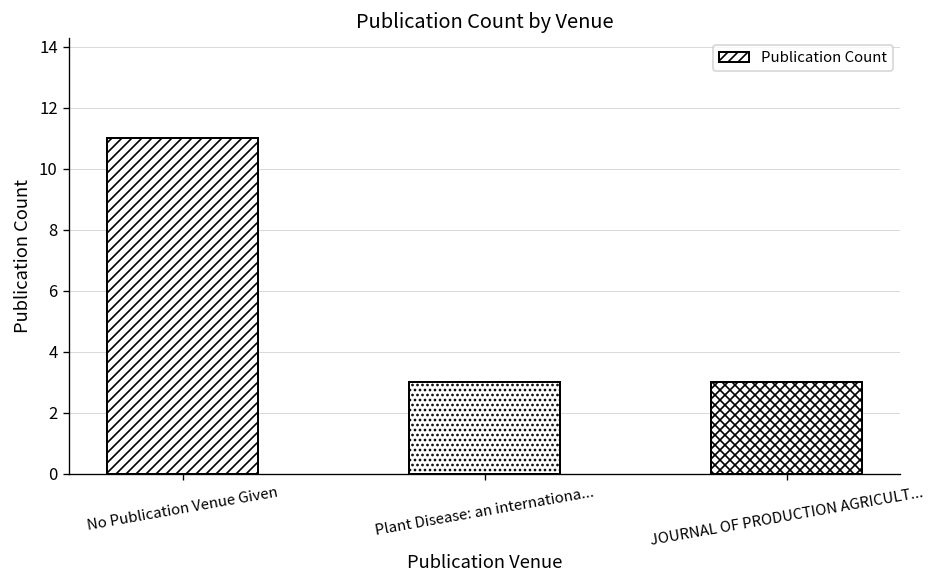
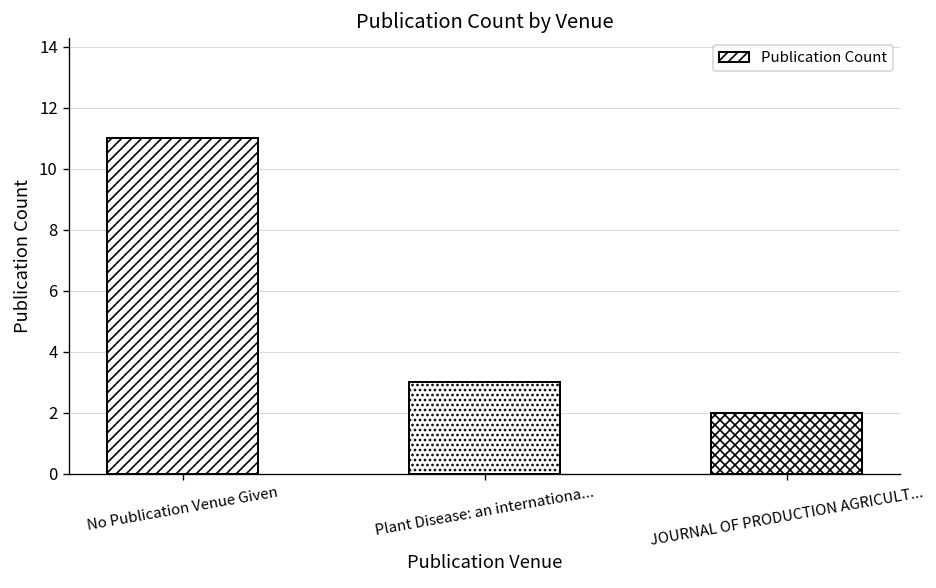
  {
    "No Publication Venue Given": 11,
    "Plant Disease: an internationa...": 3,
-   "JOURNAL OF PRODUCTION AGRICULT...": 3
+   "JOURNAL OF PRODUCTION AGRICULT...": 2
  }
